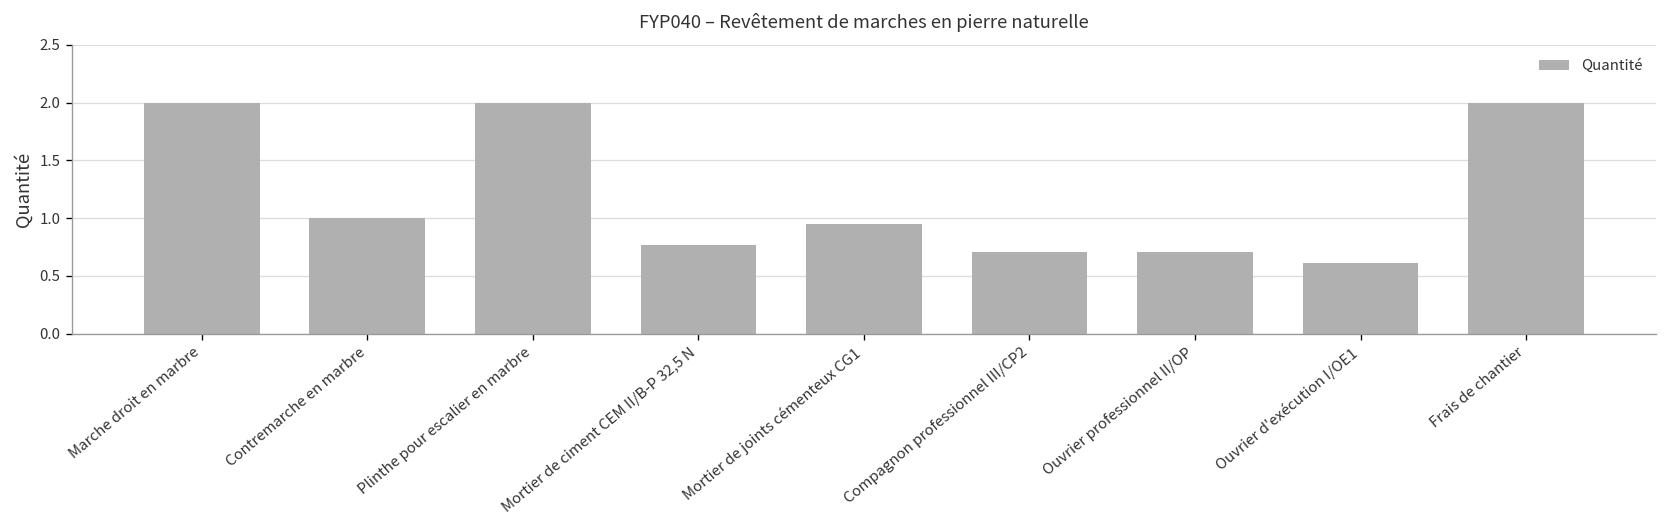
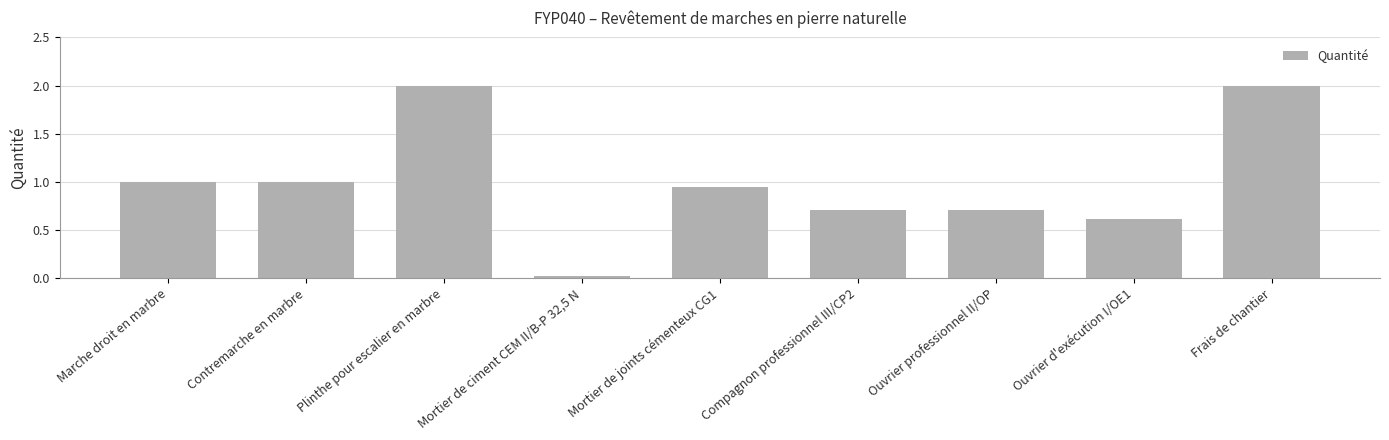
  {
-   "Marche droit en marbre": 2,
+   "Marche droit en marbre": 1,
    "Contremarche en marbre": 1.0,
    "Plinthe pour escalier en marbre": 2.0,
-   "Mortier de ciment CEM II/B-P 32,5 N": 0.8,
+   "Mortier de ciment CEM II/B-P 32,5 N": 0.0,
    "Mortier de joints cémenteux CG1": 1.0,
    "Compagnon professionnel III/CP2": 0.7,
    "Ouvrier professionnel II/OP": 0.7,
    "Ouvrier d'exécution I/OE1": 0.6,
    "Frais de chantier": 2.0
  }
